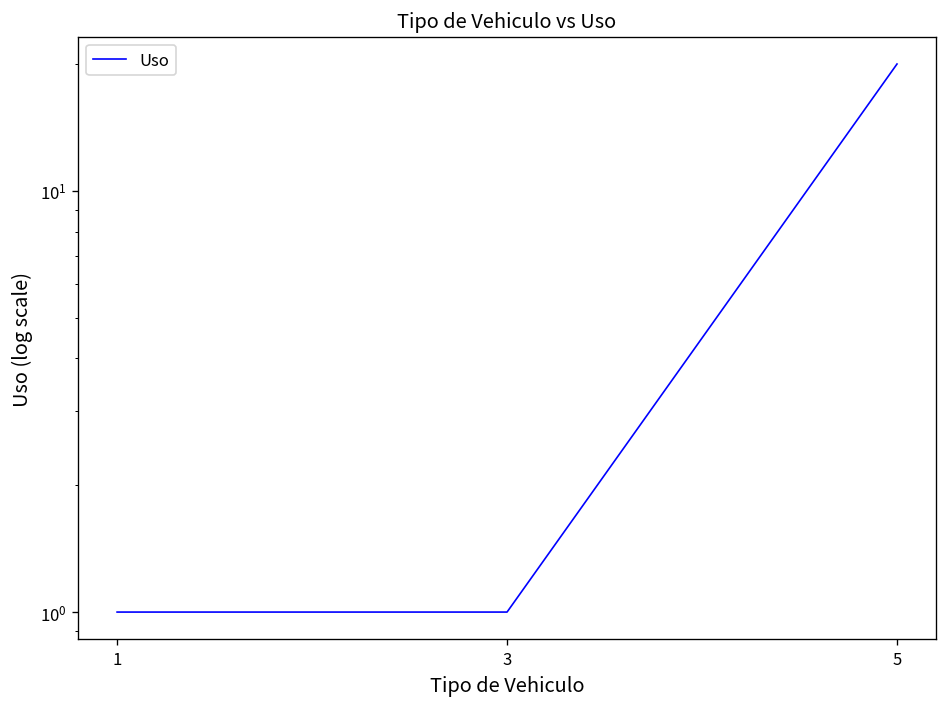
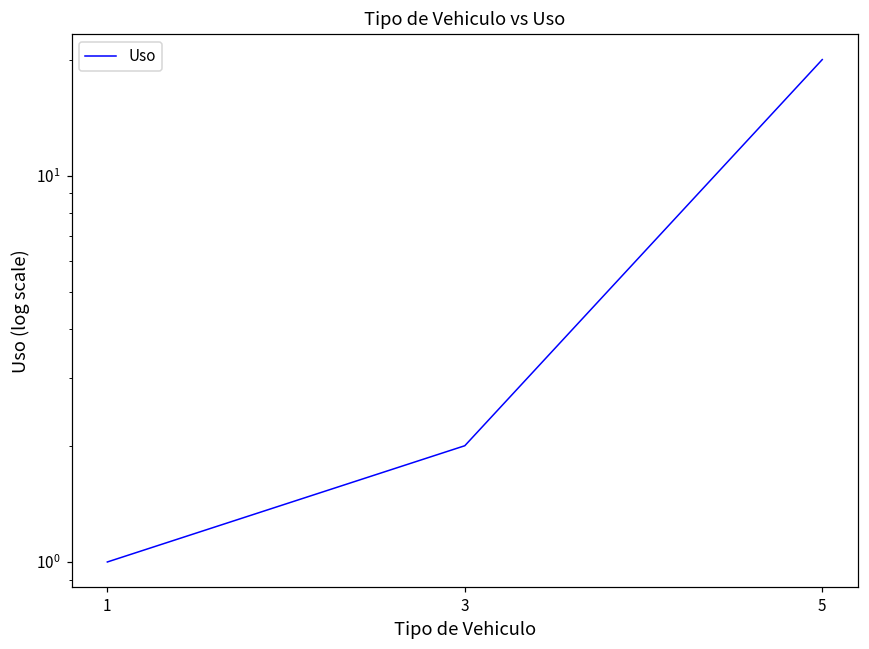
  {
    "1": 1,
-   "3": 1,
+   "3": 2,
    "5": 20
  }
